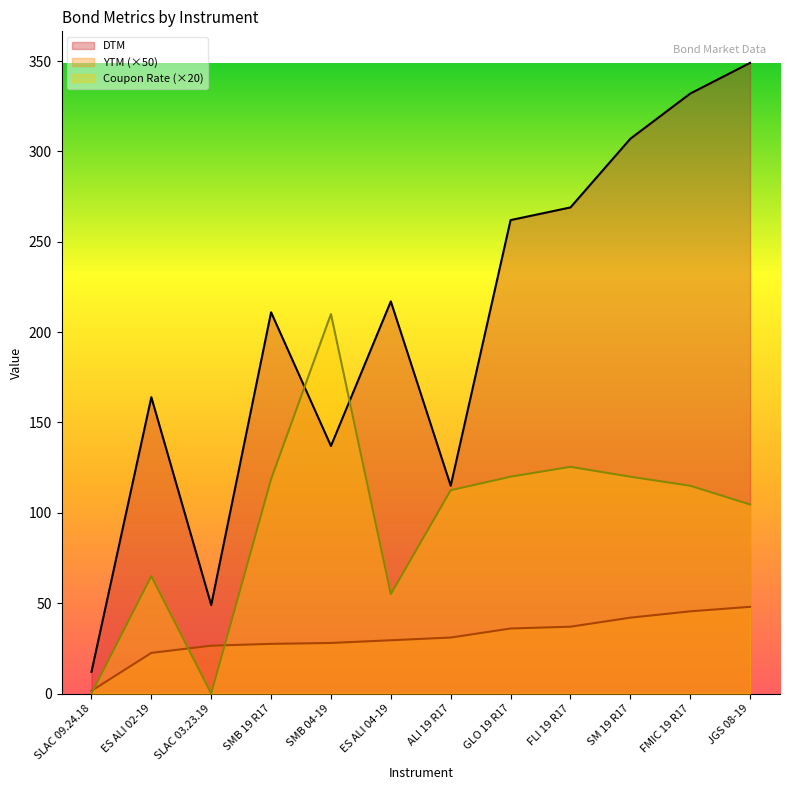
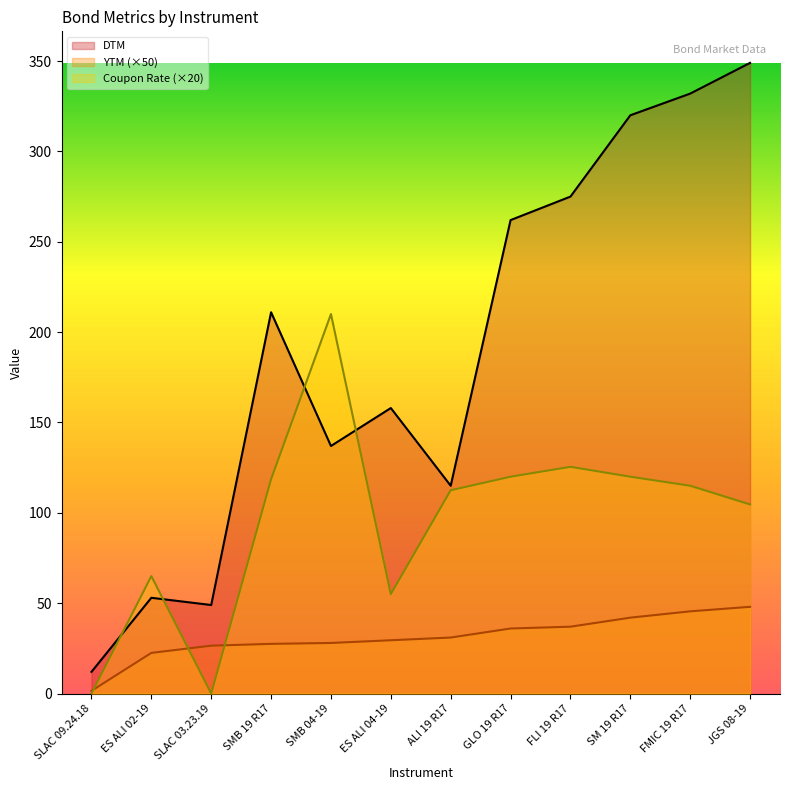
  {
    "DTM": {
      "SLAC 09.24.18": 12,
-     "ES ALI 02-19": 164,
+     "ES ALI 02-19": 53,
      "SLAC 03.23.19": 49,
      "SMB 19 R17": 211,
      "SMB 04-19": 137,
-     "ES ALI 04-19": 217,
+     "ES ALI 04-19": 158,
      "ALI 19 R17": 115,
      "GLO 19 R17": 262,
-     "FLI 19 R17": 269,
-     "SM 19 R17": 307,
+     "FLI 19 R17": 275,
+     "SM 19 R17": 320,
      "FMIC 19 R17": 332,
      "JGS 08-19": 349
    }
  }
